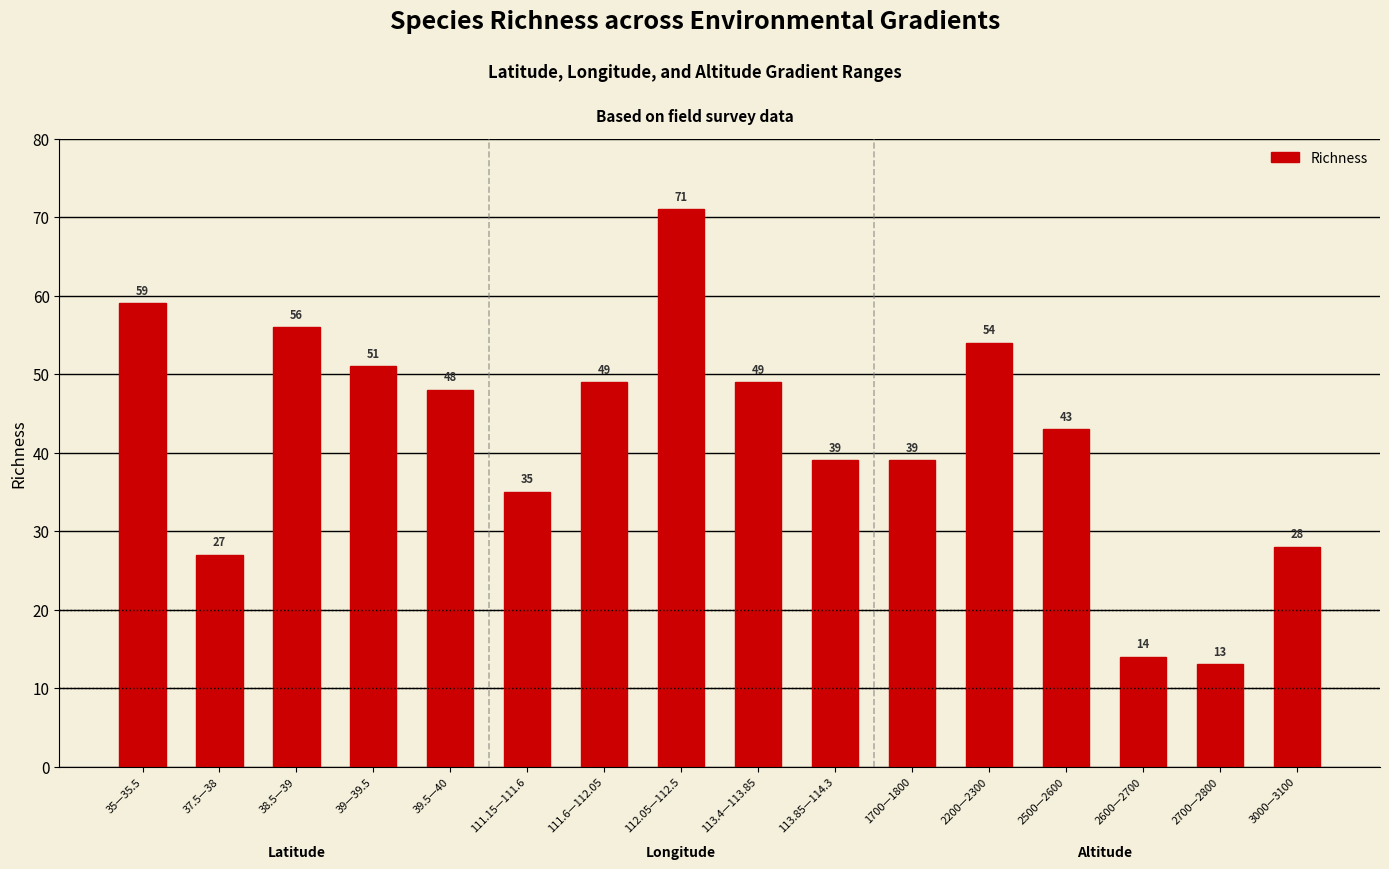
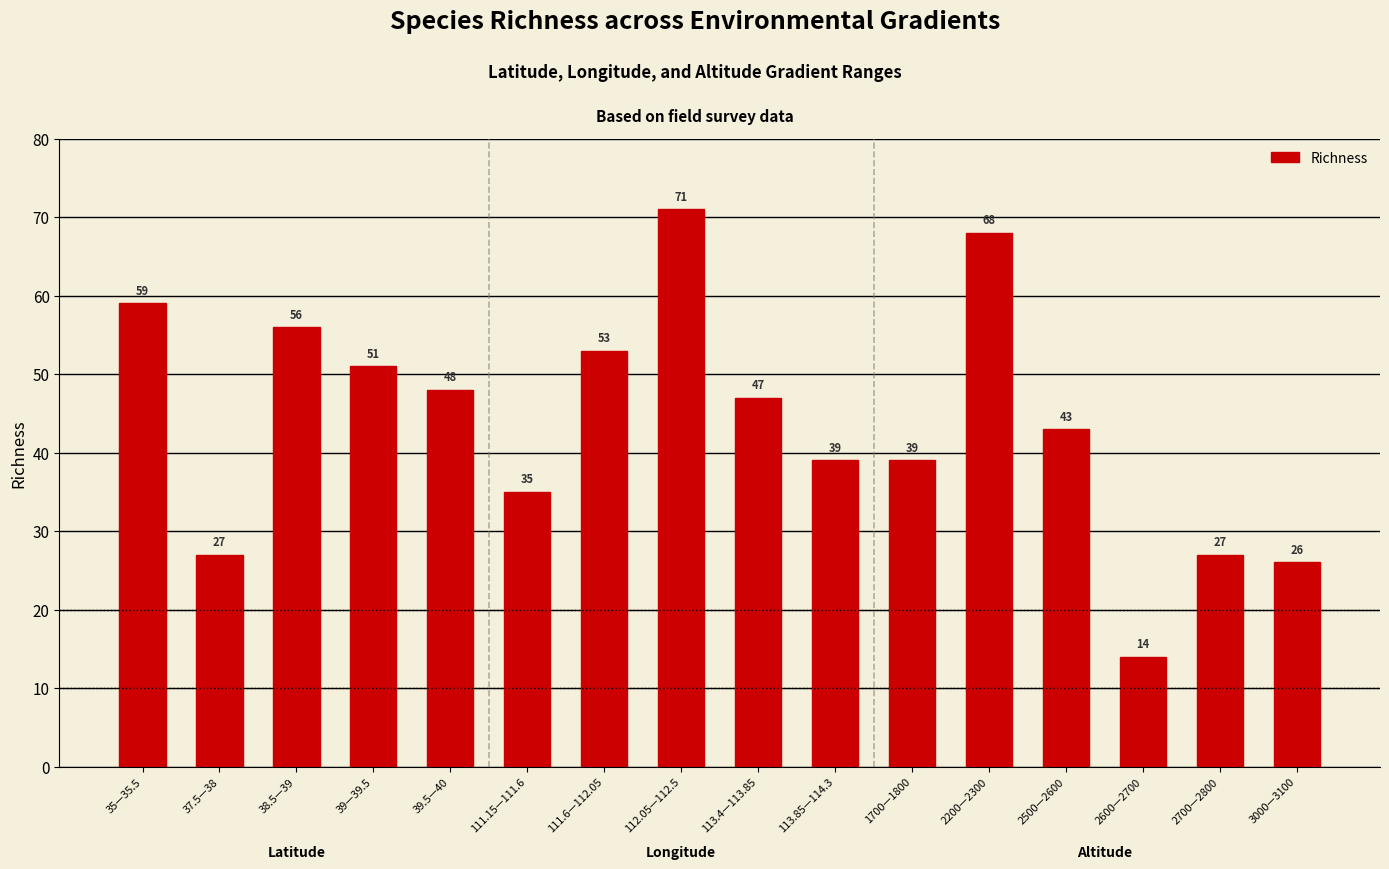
  {
    "35—35.5": 59,
    "37.5—38": 27,
    "38.5—39": 56,
    "39—39.5": 51,
    "39.5—40": 48,
    "111.15—111.6": 35,
-   "111.6—112.05": 49,
+   "111.6—112.05": 53,
    "112.05—112.5": 71,
-   "113.4—113.85": 49,
+   "113.4—113.85": 47,
    "113.85—114.3": 39,
    "1700—1800": 39,
-   "2200—2300": 54,
+   "2200—2300": 68,
    "2500—2600": 43,
    "2600—2700": 14,
-   "2700—2800": 13,
-   "3000—3100": 28
+   "2700—2800": 27,
+   "3000—3100": 26
  }
